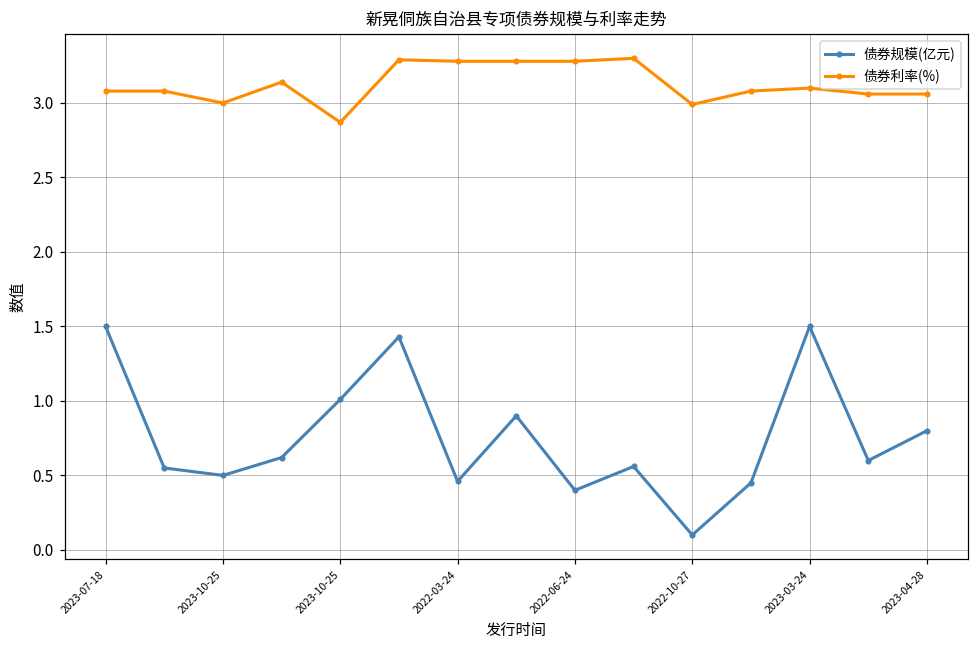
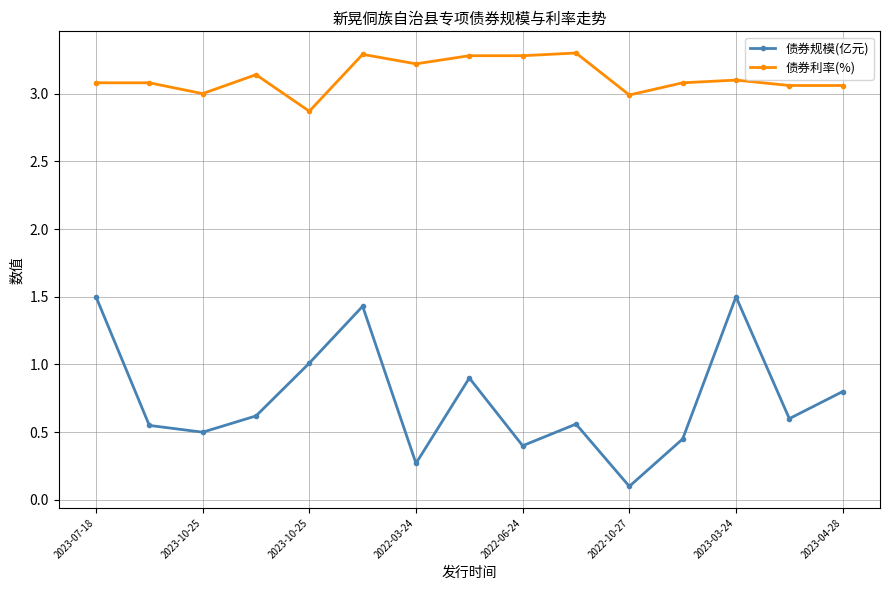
  {
    "债券规模(亿元)": {
      "2023-07-18": 1.50,
-     "2022-03-24": 0.46,
+     "2022-03-24": 0.27,
      "2023-03-24": 1.50
    },
    "债券利率(%)": {
      "2023-07-18": 3.08,
-     "2022-03-24": 3.28,
+     "2022-03-24": 3.22,
      "2023-03-24": 3.10
    }
  }
